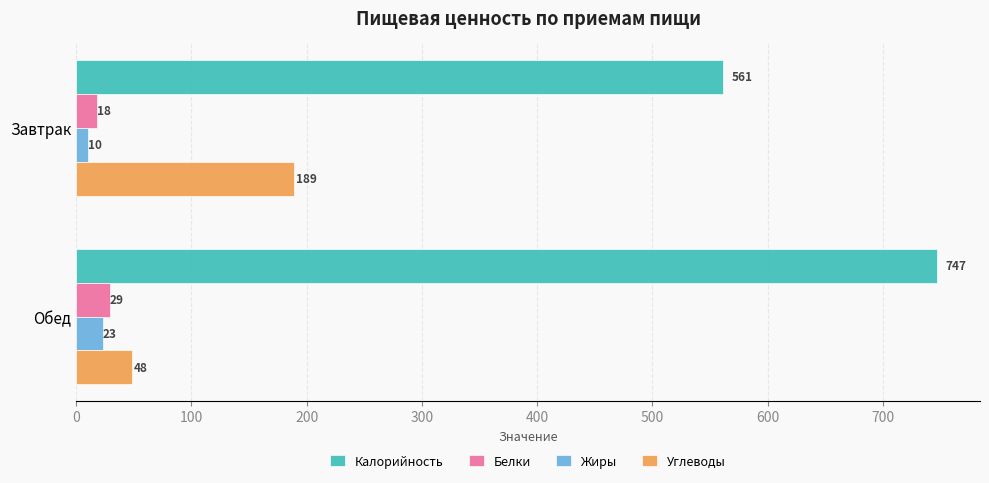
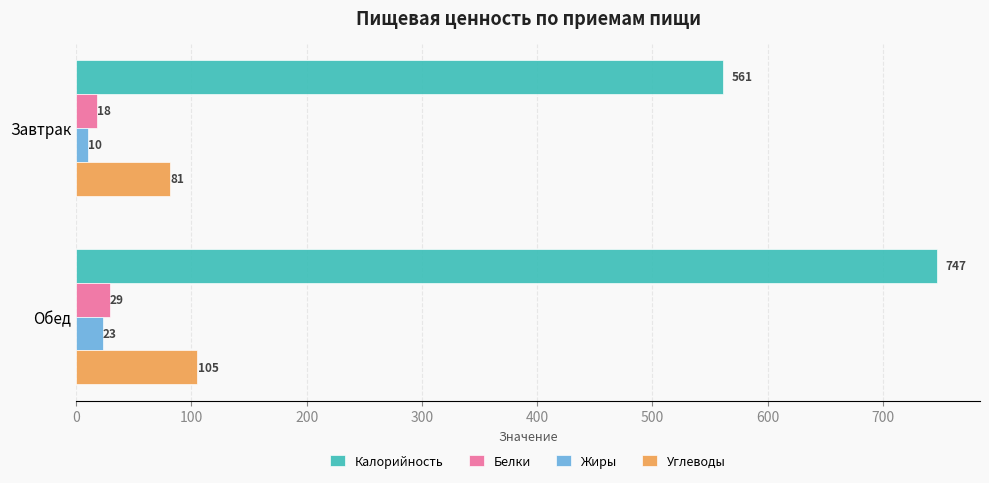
  {
    "Калорийность": {
      "Завтрак": 561,
      "Обед": 747
    },
    "Белки": {
      "Завтрак": 18,
      "Обед": 29
    },
    "Жиры": {
      "Завтрак": 10,
      "Обед": 23
    },
    "Углеводы": {
-     "Завтрак": 189,
-     "Обед": 48
+     "Завтрак": 81,
+     "Обед": 105
    }
  }
